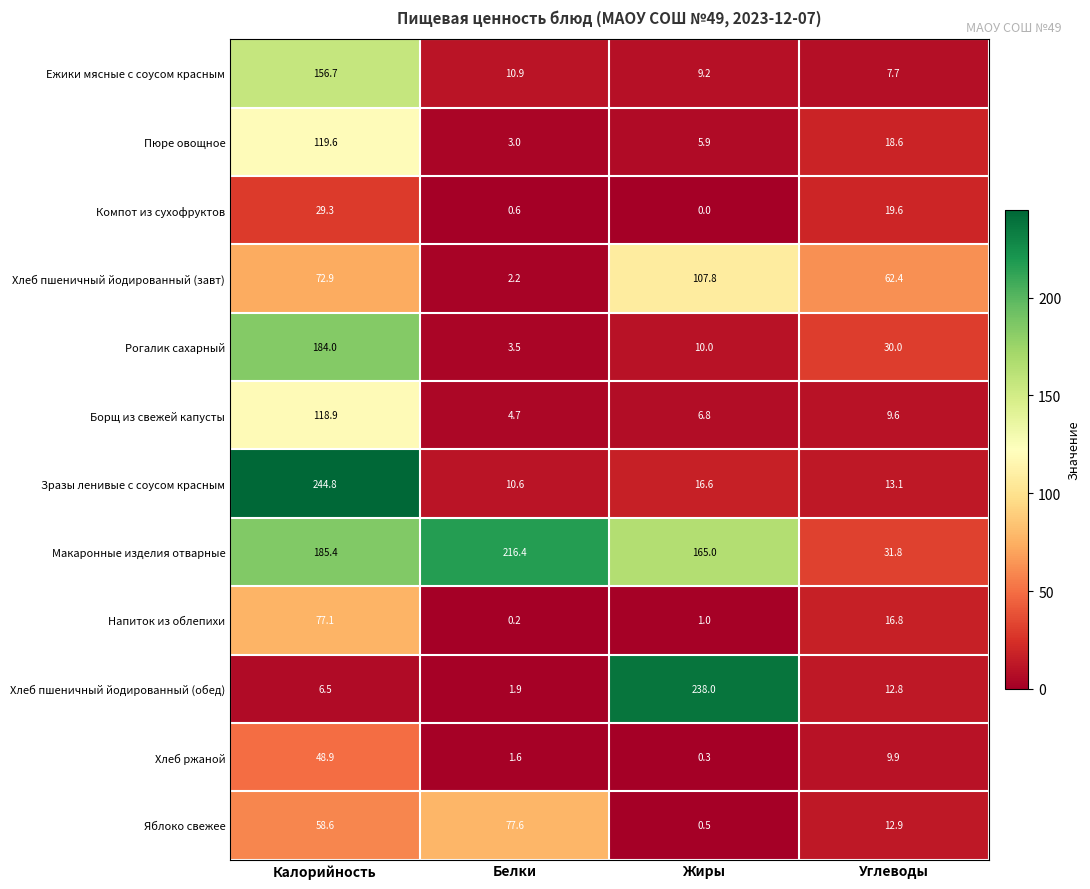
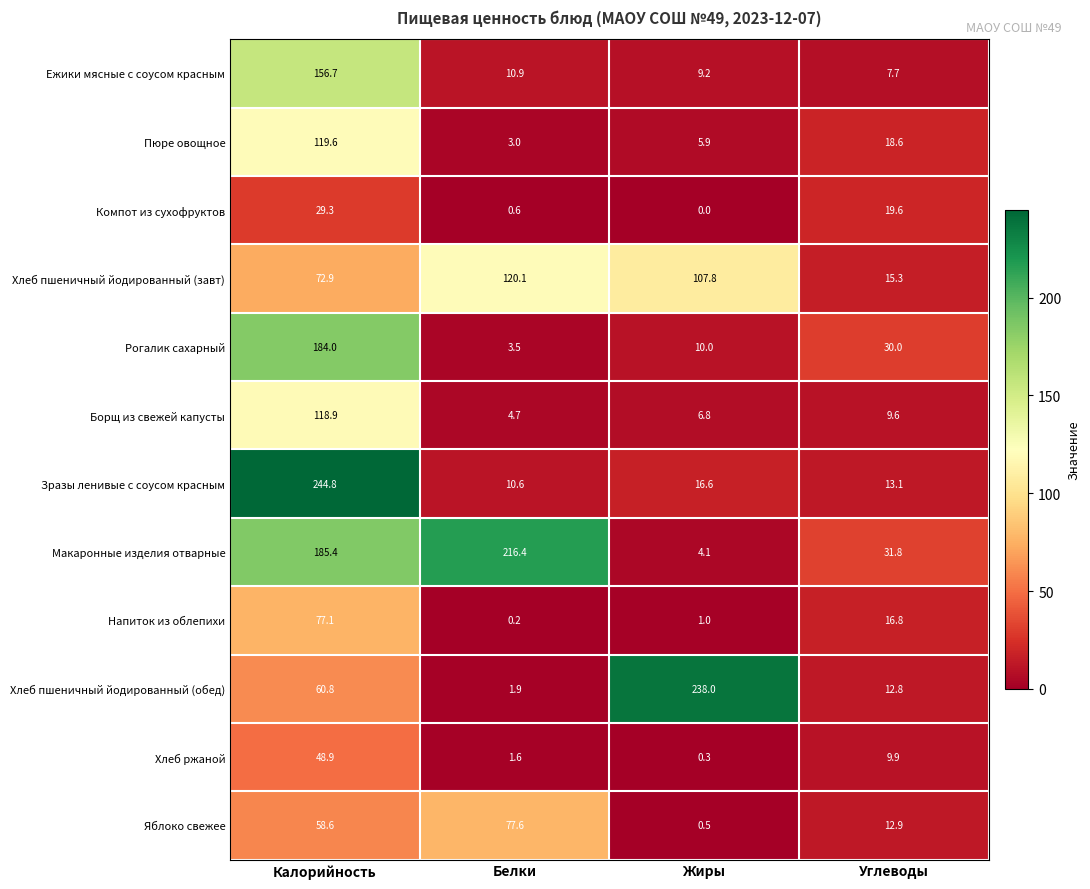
  {
    "Ежики мясные с соусом красным": {
      "Калорийность": 156.7,
      "Белки": 10.9,
      "Жиры": 9.2,
      "Углеводы": 7.7
    },
    "Пюре овощное": {
      "Калорийность": 119.6,
      "Белки": 3.0,
      "Жиры": 5.9,
      "Углеводы": 18.6
    },
    "Компот из сухофруктов": {
      "Калорийность": 29.3,
      "Белки": 0.6,
      "Жиры": 0.0,
      "Углеводы": 19.6
    },
    "Хлеб пшеничный йодированный (завт)": {
      "Калорийность": 72.9,
-     "Белки": 2.2,
+     "Белки": 120.1,
      "Жиры": 107.8,
-     "Углеводы": 62.4
+     "Углеводы": 15.3
    },
    "Рогалик сахарный": {
      "Калорийность": 184.0,
      "Белки": 3.5,
      "Жиры": 10.0,
      "Углеводы": 30.0
    },
    "Борщ из свежей капусты": {
      "Калорийность": 118.9,
      "Белки": 4.7,
      "Жиры": 6.8,
      "Углеводы": 9.6
    },
    "Зразы ленивые с соусом красным": {
      "Калорийность": 244.8,
      "Белки": 10.6,
      "Жиры": 16.6,
      "Углеводы": 13.1
    },
    "Макаронные изделия отварные": {
      "Калорийность": 185.4,
      "Белки": 216.4,
-     "Жиры": 165.0,
+     "Жиры": 4.1,
      "Углеводы": 31.8
    },
    "Напиток из облепихи": {
      "Калорийность": 77.1,
      "Белки": 0.2,
      "Жиры": 1.0,
      "Углеводы": 16.8
    },
    "Хлеб пшеничный йодированный (обед)": {
-     "Калорийность": 6.5,
+     "Калорийность": 60.8,
      "Белки": 1.9,
      "Жиры": 238.0,
      "Углеводы": 12.8
    },
    "Хлеб ржаной": {
      "Калорийность": 48.9,
      "Белки": 1.6,
      "Жиры": 0.3,
      "Углеводы": 9.9
    },
    "Яблоко свежее": {
      "Калорийность": 58.6,
      "Белки": 77.6,
      "Жиры": 0.5,
      "Углеводы": 12.9
    }
  }
